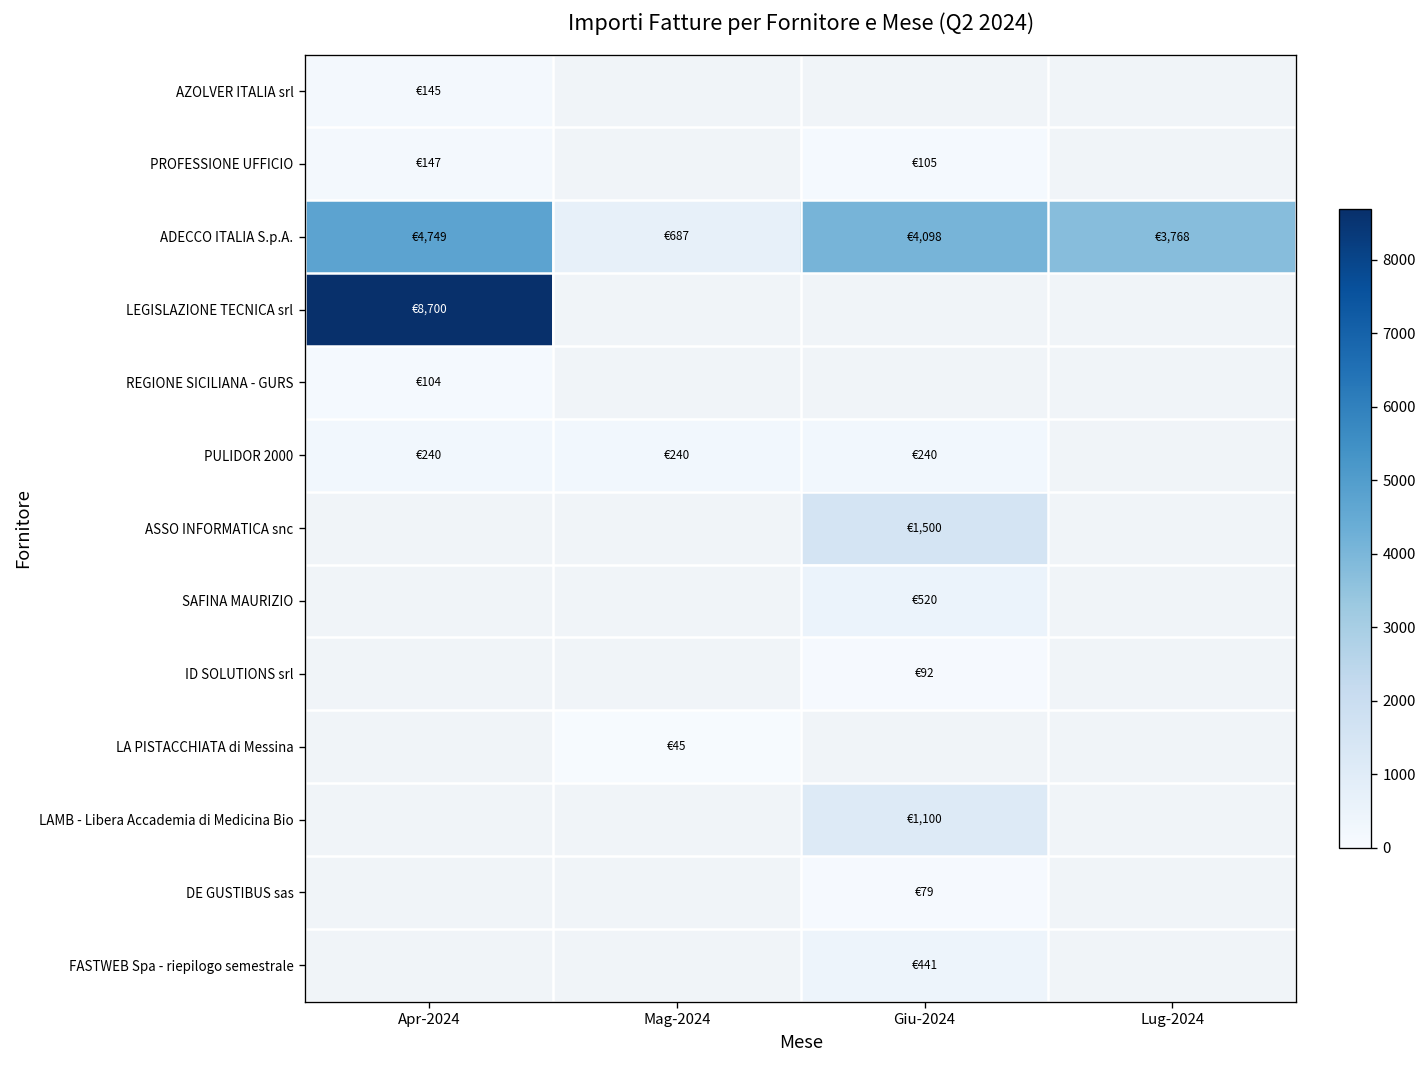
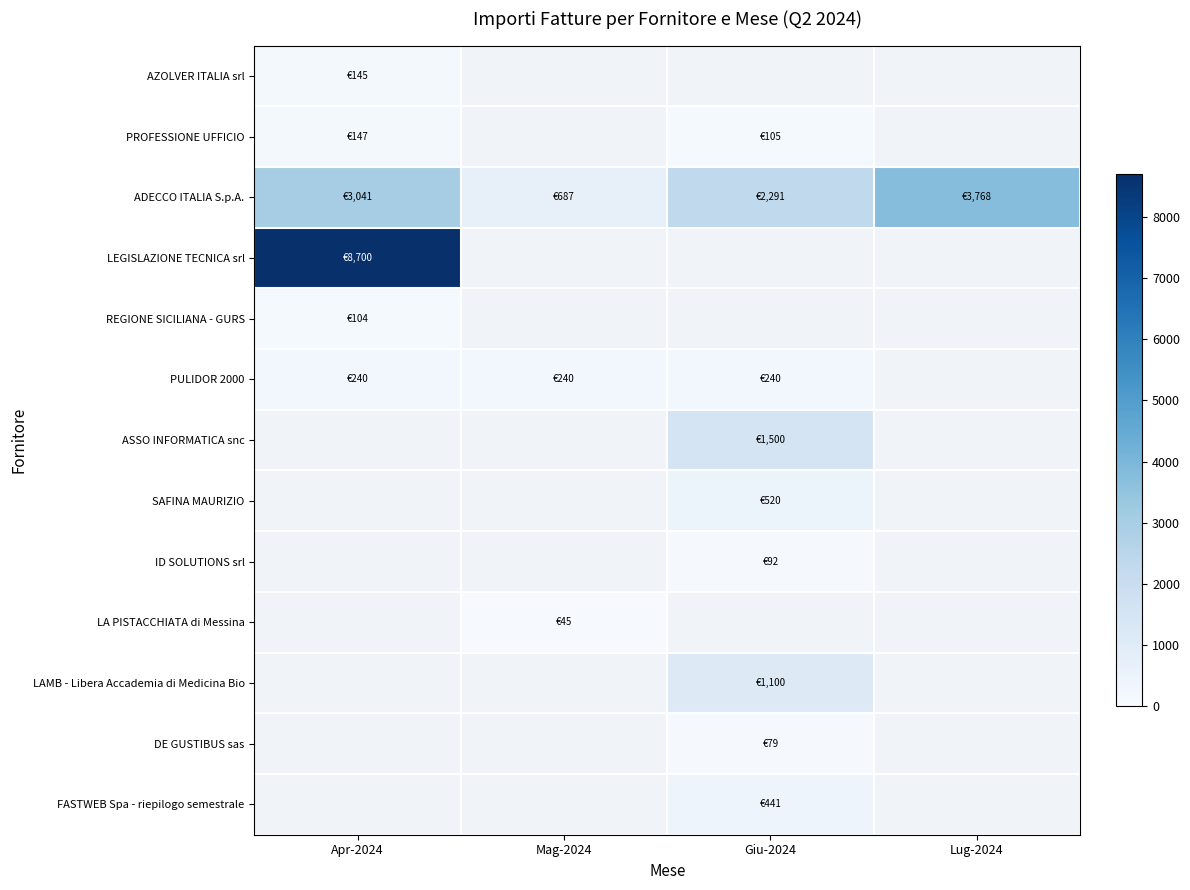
  {
    "AZOLVER ITALIA srl": {
      "Apr-2024": "€145"
    },
    "PROFESSIONE UFFICIO": {
      "Apr-2024": "€147",
      "Giu-2024": "€105"
    },
    "ADECCO ITALIA S.p.A.": {
-     "Apr-2024": "€4,749",
+     "Apr-2024": "€3,041",
      "Mag-2024": "€687",
-     "Giu-2024": "€4,098",
+     "Giu-2024": "€2,291",
      "Lug-2024": "€3,768"
    },
    "LEGISLAZIONE TECNICA srl": {
      "Apr-2024": "€8,700"
    },
    "REGIONE SICILIANA - GURS": {
      "Apr-2024": "€104"
    },
    "PULIDOR 2000": {
      "Apr-2024": "€240",
      "Mag-2024": "€240",
      "Giu-2024": "€240"
    },
    "ASSO INFORMATICA snc": {
      "Giu-2024": "€1,500"
    },
    "SAFINA MAURIZIO": {
      "Giu-2024": "€520"
    },
    "ID SOLUTIONS srl": {
      "Giu-2024": "€92"
    },
    "LA PISTACCHIATA di Messina": {
      "Mag-2024": "€45"
    },
    "LAMB - Libera Accademia di Medicina Bio": {
      "Giu-2024": "€1,100"
    },
    "DE GUSTIBUS sas": {
      "Giu-2024": "€79"
    },
    "FASTWEB Spa - riepilogo semestrale": {
      "Giu-2024": "€441"
    }
  }
